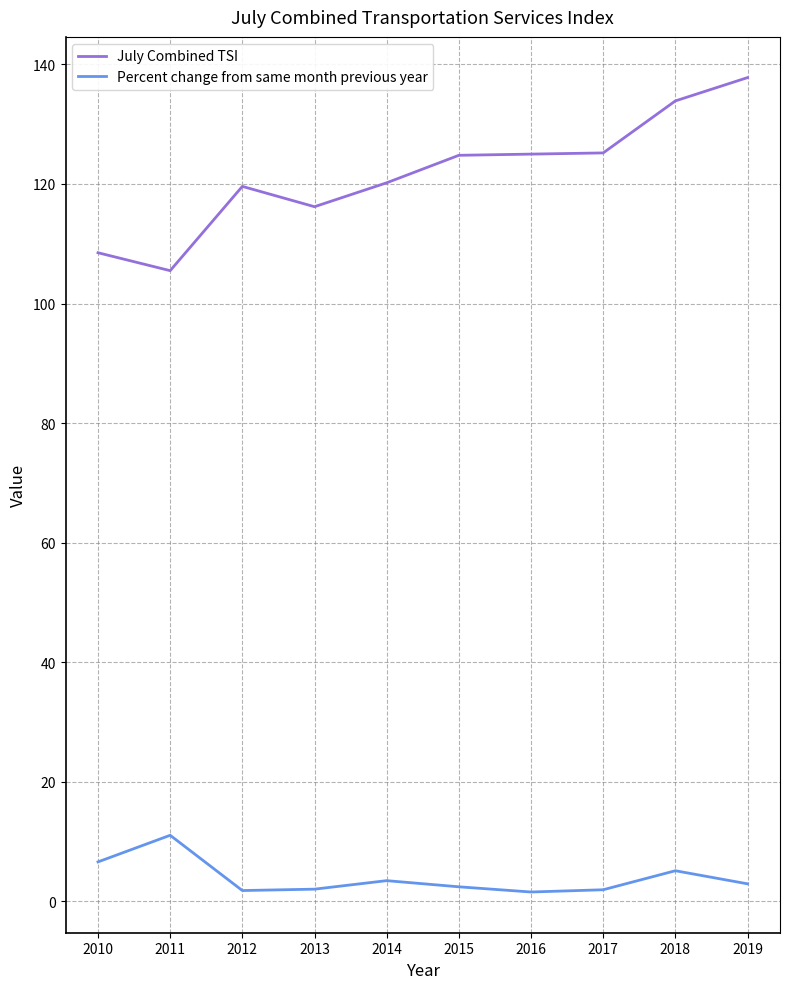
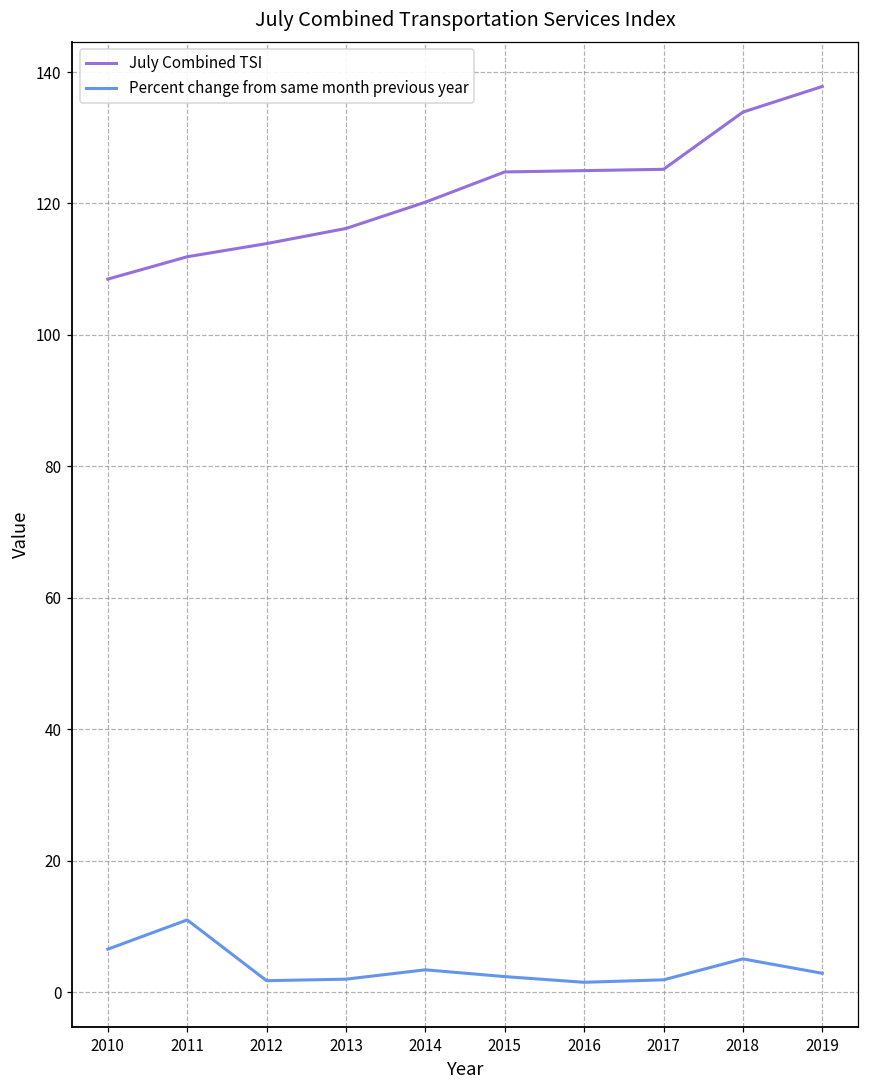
  {
    "July Combined TSI": {
      "2010": 109,
-     "2011": 106,
-     "2012": 120,
+     "2011": 112,
+     "2012": 114,
      "2013": 116,
      "2014": 120,
      "2015": 125,
      "2016": 125,
      "2017": 125,
      "2018": 134,
      "2019": 138
    },
    "Percent change from same month previous year": {
      "2010": 7,
      "2011": 11,
      "2012": 2,
      "2013": 2,
      "2014": 3,
      "2015": 2,
      "2016": 2,
      "2017": 2,
      "2018": 5,
      "2019": 3
    }
  }
